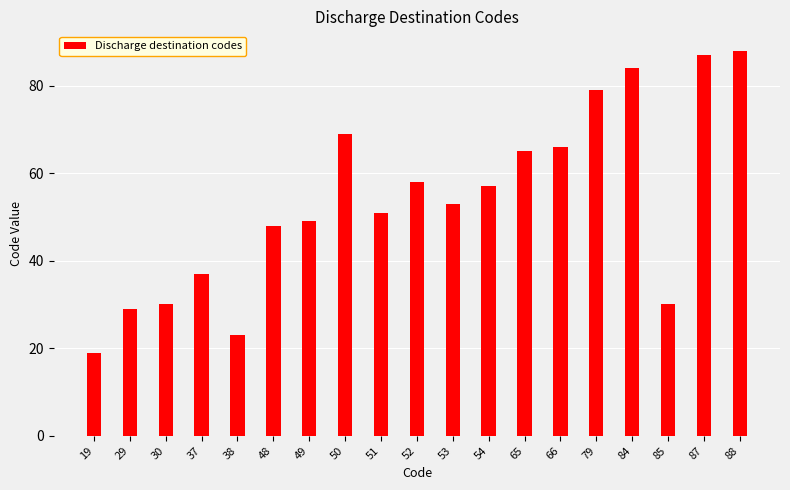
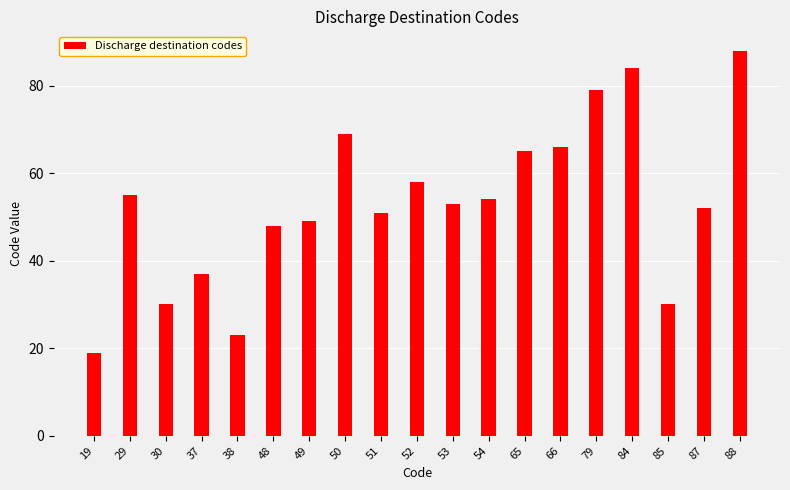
  {
    "19": 19,
-   "29": 29,
+   "29": 55,
    "30": 30,
    "37": 37,
    "38": 23,
    "48": 48,
    "49": 49,
    "50": 69,
    "51": 51,
    "52": 58,
    "53": 53,
-   "54": 57,
+   "54": 54,
    "65": 65,
    "66": 66,
    "79": 79,
    "84": 84,
    "85": 30,
-   "87": 87,
+   "87": 52,
    "88": 88
  }
